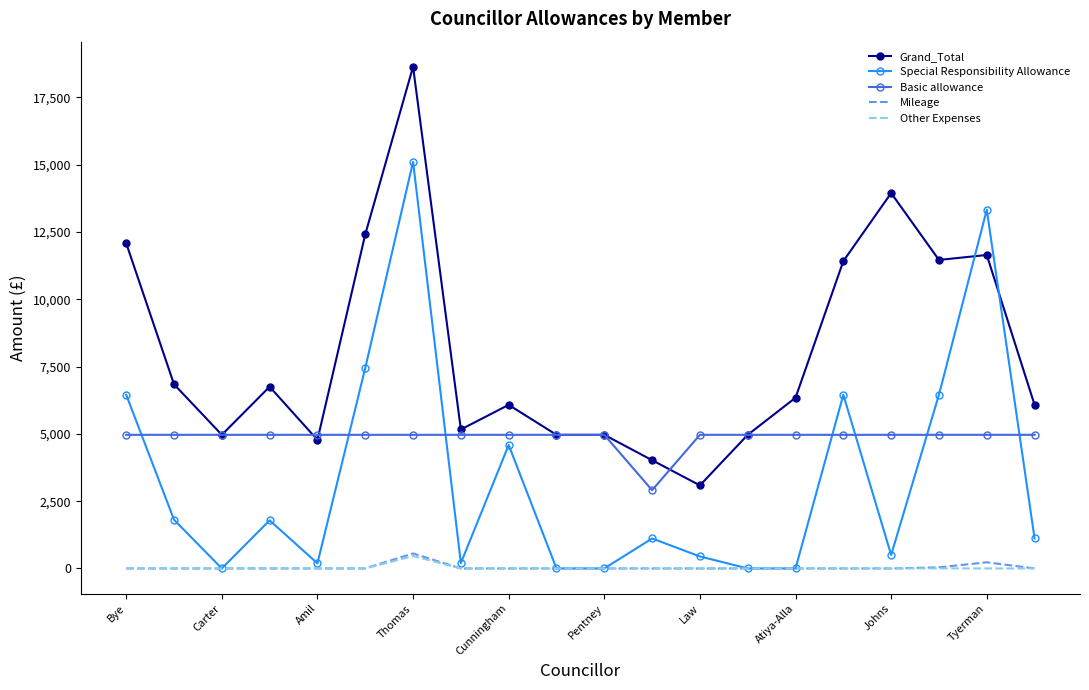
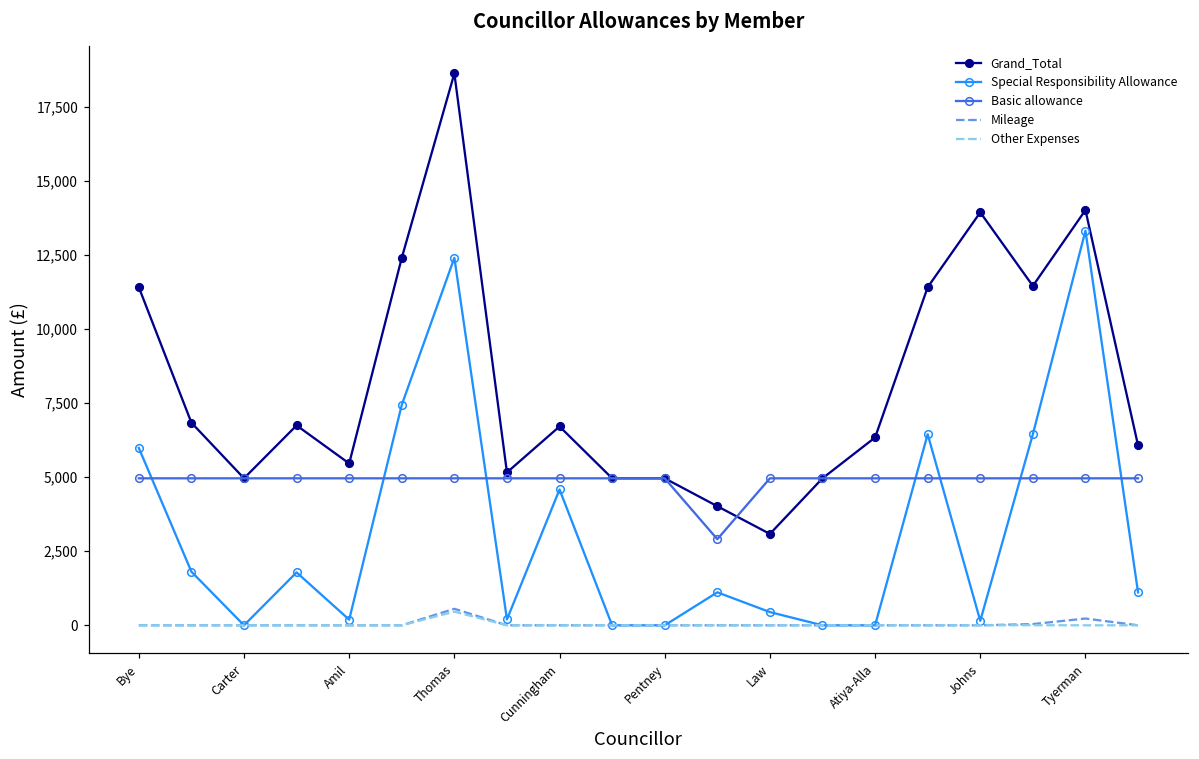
  {
    "Grand_Total": {
-     "Bye": "12,100",
-     "Amil": "4,800",
+     "Bye": "11,400",
+     "Amil": "5,500",
      "Thomas": "18,600",
-     "Cunningham": "6,100",
+     "Cunningham": "6,700",
      "Law": "3,100",
      "Atiya-Alla": "6,300",
      "Johns": "13,900",
-     "Tyerman": "11,600"
+     "Tyerman": "14,000"
    },
    "Special Responsibility Allowance": {
-     "Bye": "6,500",
+     "Bye": "6,000",
      "Amil": "200",
-     "Thomas": "15,100",
+     "Thomas": "12,400",
      "Cunningham": "4,600",
      "Law": "400",
-     "Johns": "500",
+     "Johns": "200",
      "Tyerman": "13,300"
    },
    "Other Expenses": {
      "Tyerman": "0"
    }
  }
